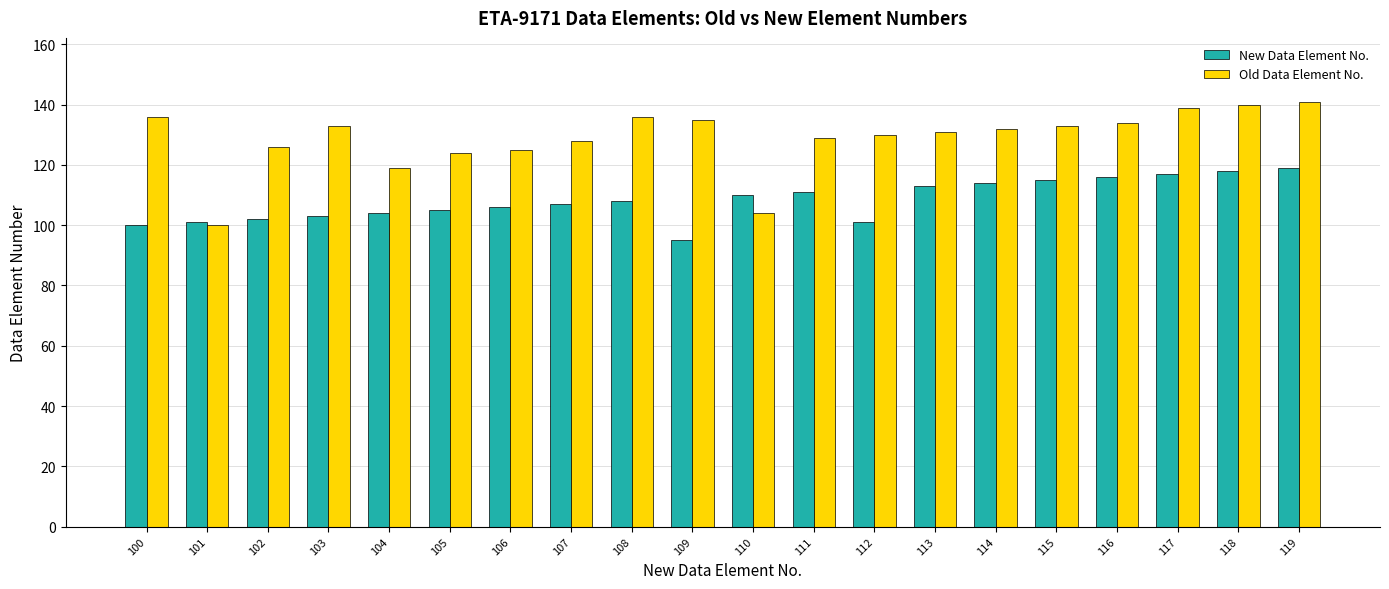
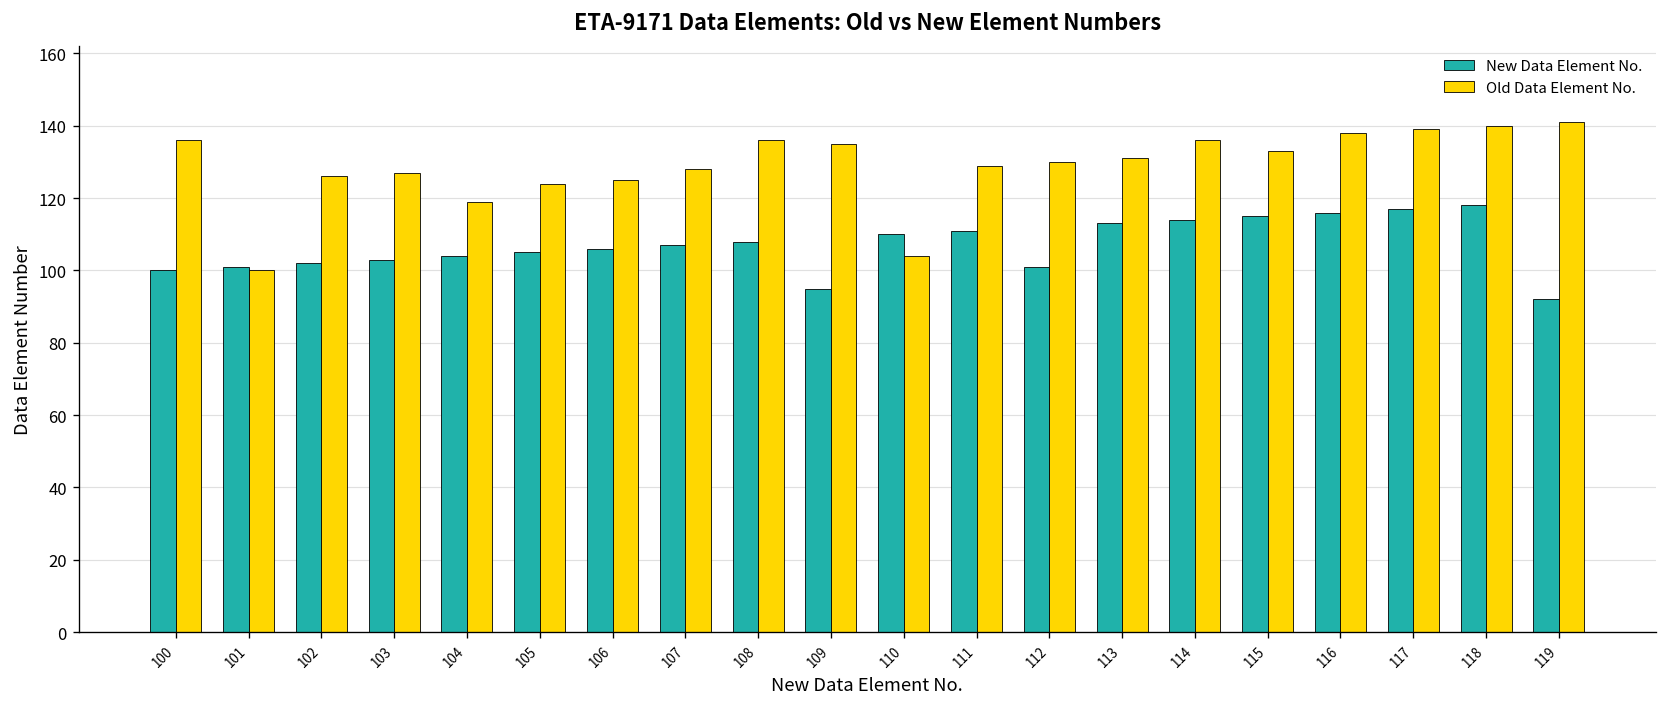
  {
    "New Data Element No.": {
      "100": 100,
      "101": 101,
      "102": 102,
      "103": 103,
      "104": 104,
      "105": 105,
      "106": 106,
      "107": 107,
      "108": 108,
      "109": 95,
      "110": 110,
      "111": 111,
      "112": 101,
      "113": 113,
      "114": 114,
      "115": 115,
      "116": 116,
      "117": 117,
      "118": 118,
-     "119": 119
+     "119": 92
    },
    "Old Data Element No.": {
      "100": 136,
      "101": 100,
      "102": 126,
-     "103": 133,
+     "103": 127,
      "104": 119,
      "105": 124,
      "106": 125,
      "107": 128,
      "108": 136,
      "109": 135,
      "110": 104,
      "111": 129,
      "112": 130,
      "113": 131,
-     "114": 132,
+     "114": 136,
      "115": 133,
-     "116": 134,
+     "116": 138,
      "117": 139,
      "118": 140,
      "119": 141
    }
  }
